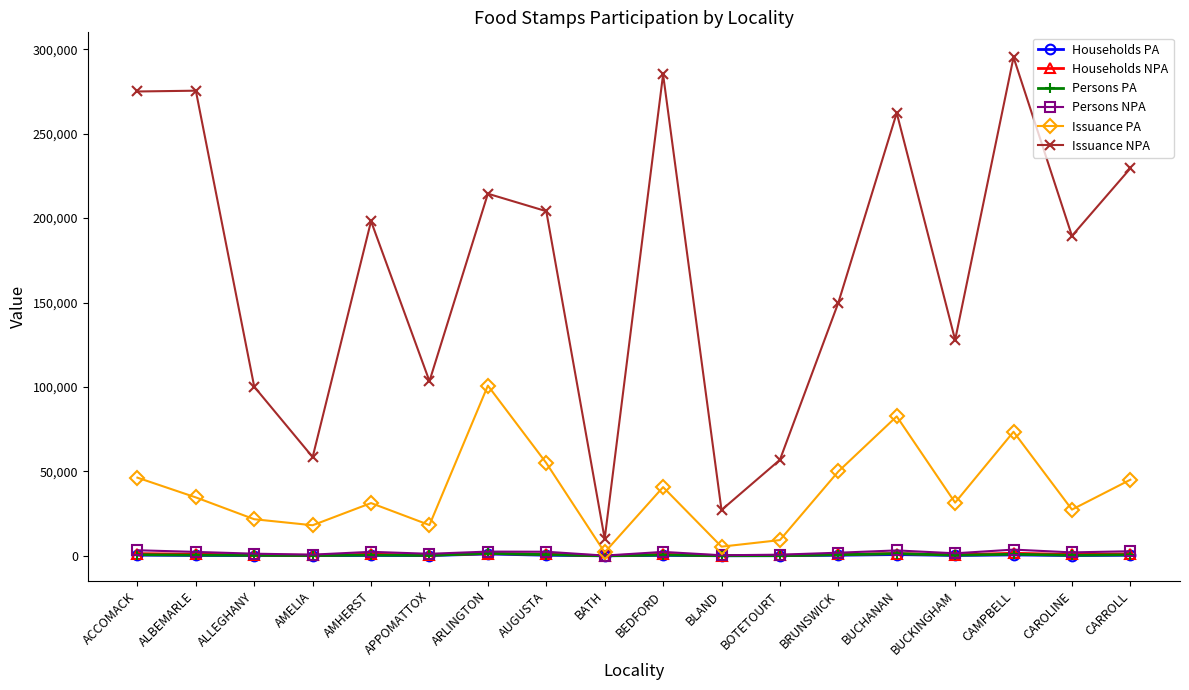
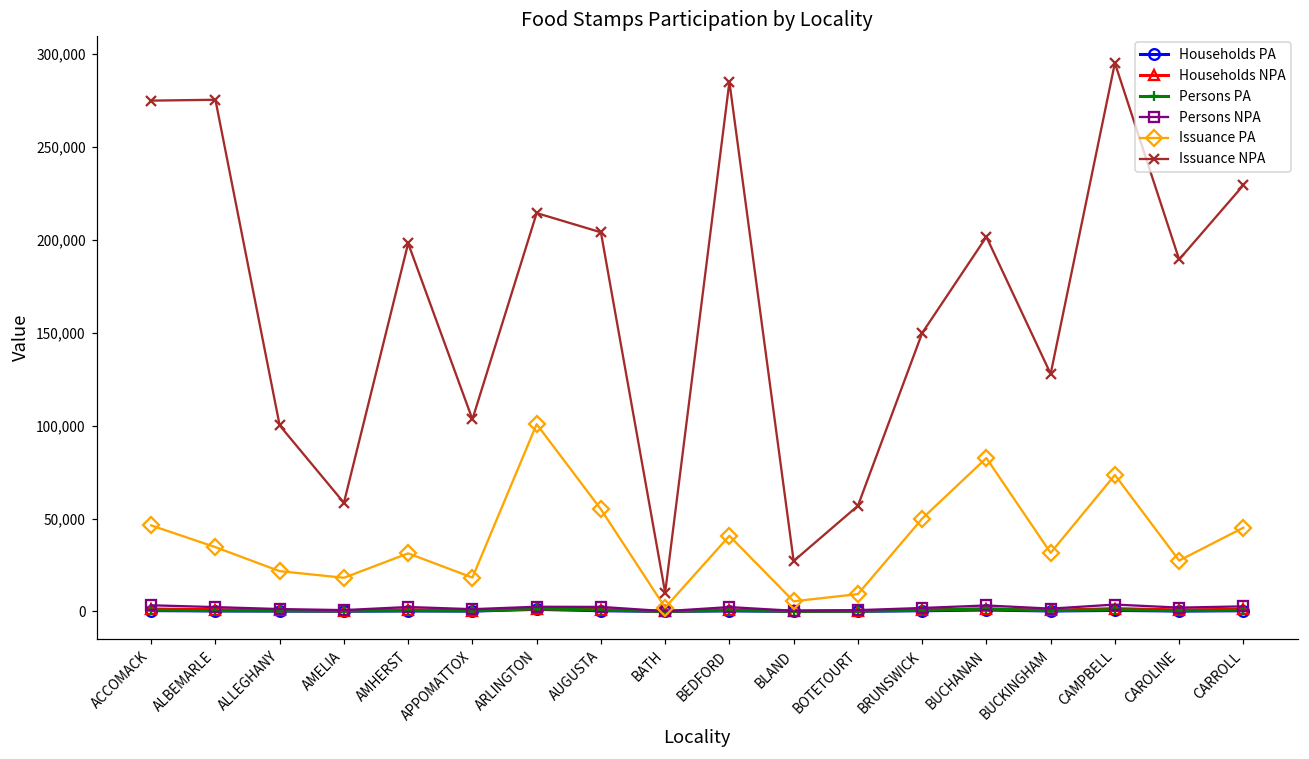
  {
    "Persons NPA": {
      "ACCOMACK": "3,000",
      "BUCHANAN": "3,000",
      "CAMPBELL": "4,000",
      "CARROLL": "3,000"
    },
    "Issuance PA": {
      "ACCOMACK": "46,000",
      "ALBEMARLE": "35,000",
      "ALLEGHANY": "22,000",
      "AMELIA": "18,000",
      "AMHERST": "31,000",
      "APPOMATTOX": "18,000",
      "ARLINGTON": "101,000",
      "AUGUSTA": "55,000",
      "BATH": "2,000",
      "BEDFORD": "41,000",
      "BLAND": "5,000",
      "BOTETOURT": "9,000",
      "BRUNSWICK": "50,000",
      "BUCHANAN": "83,000",
      "BUCKINGHAM": "32,000",
      "CAMPBELL": "73,000",
      "CAROLINE": "27,000",
      "CARROLL": "45,000"
    },
    "Issuance NPA": {
      "ACCOMACK": "275,000",
      "ALBEMARLE": "275,000",
      "ALLEGHANY": "100,000",
      "AMELIA": "58,000",
      "AMHERST": "198,000",
      "APPOMATTOX": "103,000",
      "ARLINGTON": "214,000",
      "AUGUSTA": "204,000",
      "BATH": "10,000",
      "BEDFORD": "285,000",
      "BLAND": "27,000",
      "BOTETOURT": "57,000",
      "BRUNSWICK": "150,000",
-     "BUCHANAN": "262,000",
+     "BUCHANAN": "202,000",
      "BUCKINGHAM": "128,000",
      "CAMPBELL": "295,000",
      "CAROLINE": "189,000",
      "CARROLL": "229,000"
    }
  }
